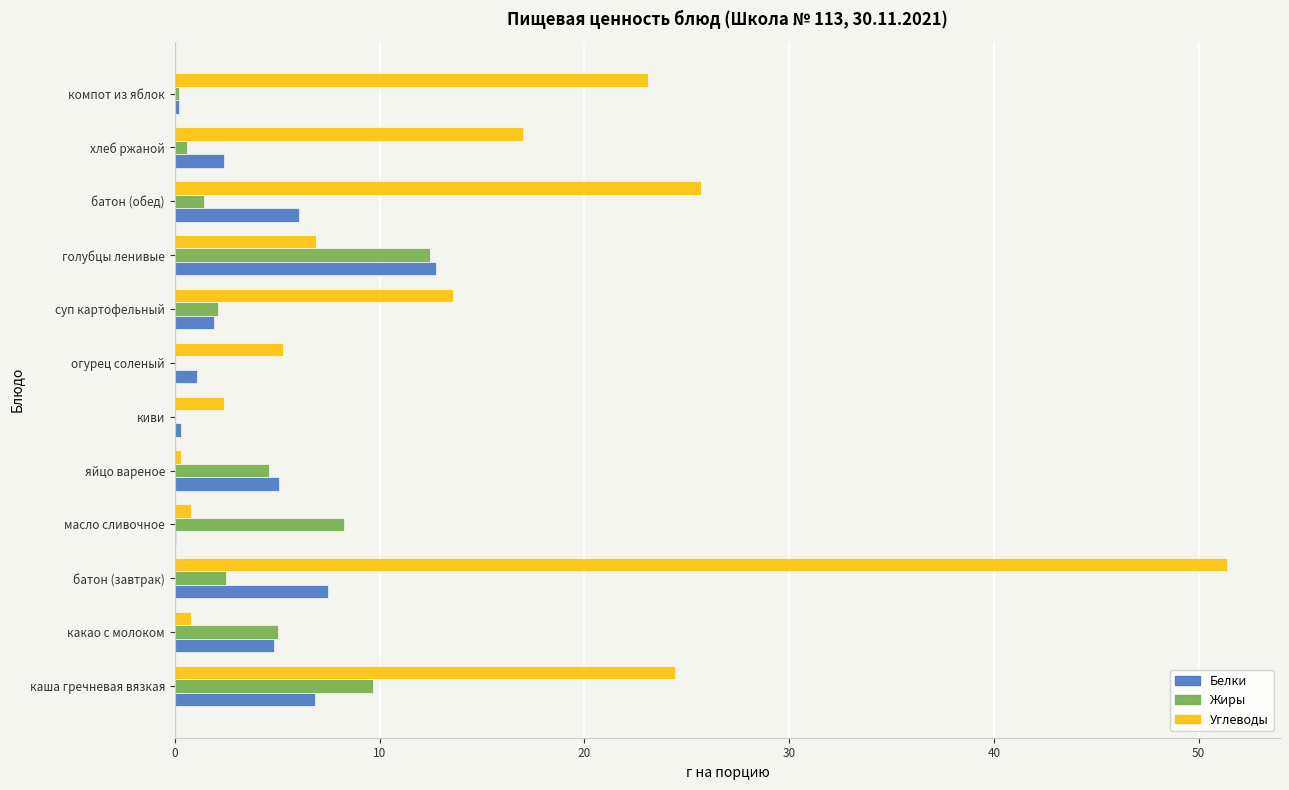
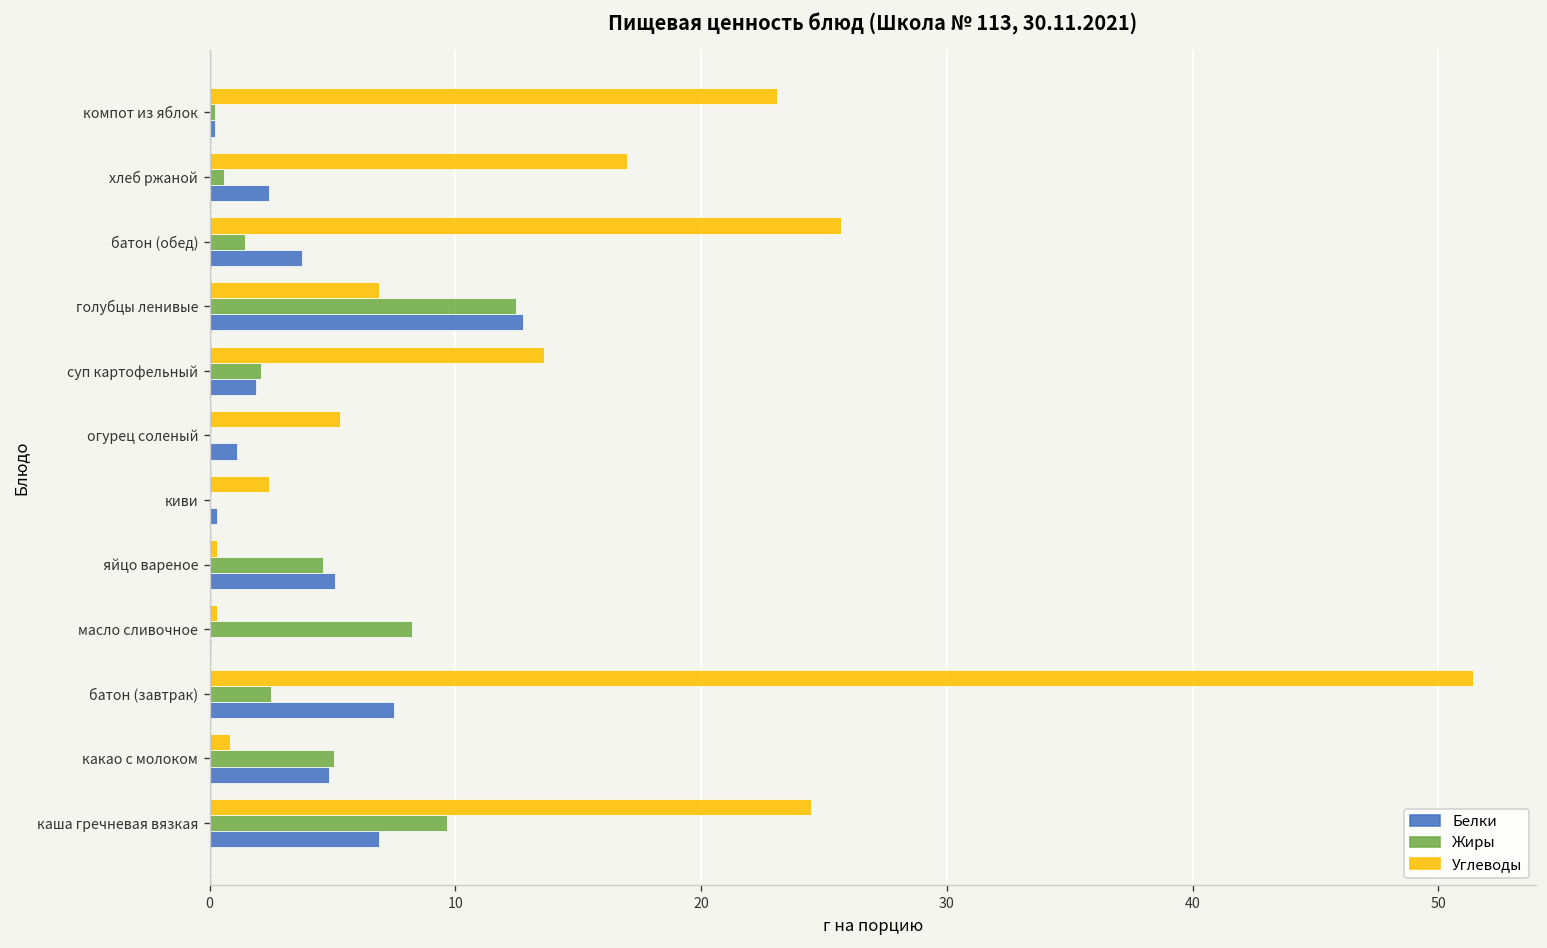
  {
    "Белки": {
      "компот из яблок": 0.2,
      "хлеб ржаной": 2.4,
-     "батон (обед)": 6.1,
+     "батон (обед)": 3.8,
      "голубцы ленивые": 12.8,
      "суп картофельный": 1.9,
      "огурец соленый": 1.1,
      "киви": 0.3,
      "яйцо вареное": 5.1,
      "батон (завтрак)": 7.5,
      "какао с молоком": 4.9,
      "каша гречневая вязкая": 6.9
    },
    "Жиры": {
      "компот из яблок": 0.2,
      "хлеб ржаной": 0.6,
      "батон (обед)": 1.5,
      "голубцы ленивые": 12.5,
      "суп картофельный": 2.1,
      "огурец соленый": 0.0,
      "киви": 0.0,
      "яйцо вареное": 4.6,
      "масло сливочное": 8.3,
      "батон (завтрак)": 2.5,
      "какао с молоком": 5.0,
      "каша гречневая вязкая": 9.7
    },
    "Углеводы": {
      "компот из яблок": 23.1,
      "хлеб ржаной": 17.0,
      "батон (обед)": 25.7,
      "голубцы ленивые": 6.9,
      "суп картофельный": 13.6,
      "огурец соленый": 5.3,
      "киви": 2.4,
      "яйцо вареное": 0.3,
-     "масло сливочное": 0.8,
+     "масло сливочное": 0.3,
      "батон (завтрак)": 51.4,
      "какао с молоком": 0.8,
      "каша гречневая вязкая": 24.5
    }
  }
